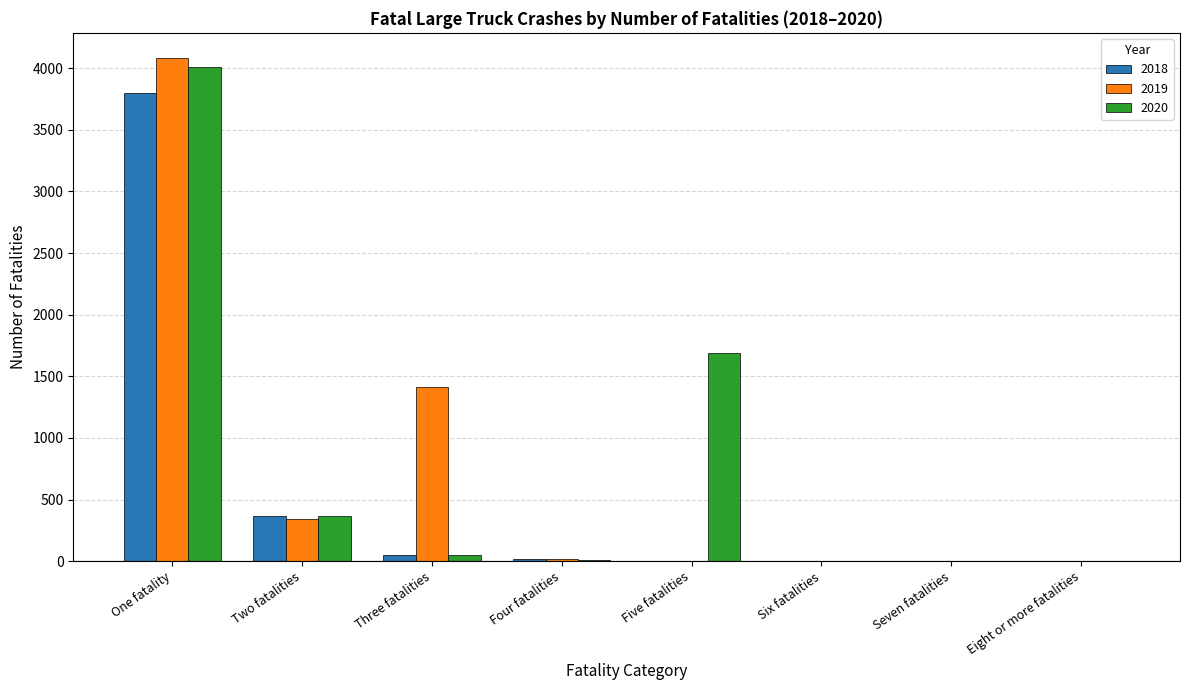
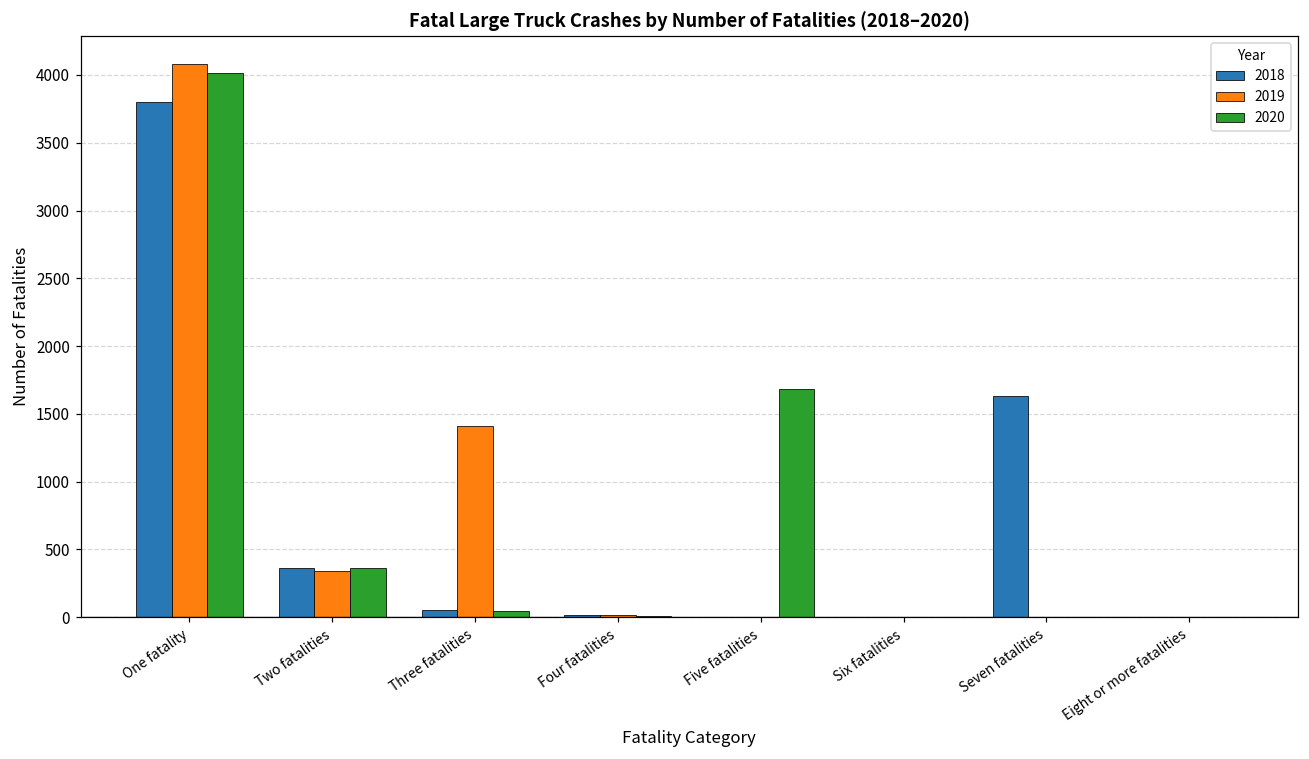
  {
    "2018": {
      "One fatality": 3800,
      "Two fatalities": 360,
      "Three fatalities": 50,
-     "Seven fatalities": 0
+     "Seven fatalities": 1630
    },
    "2019": {
      "One fatality": 4080,
      "Two fatalities": 340,
      "Three fatalities": 1410,
      "Six fatalities": 0
    },
    "2020": {
      "One fatality": 4010,
      "Two fatalities": 370,
      "Three fatalities": 50,
      "Five fatalities": 1690,
      "Six fatalities": 0,
      "Seven fatalities": 0,
      "Eight or more fatalities": 0
    }
  }
